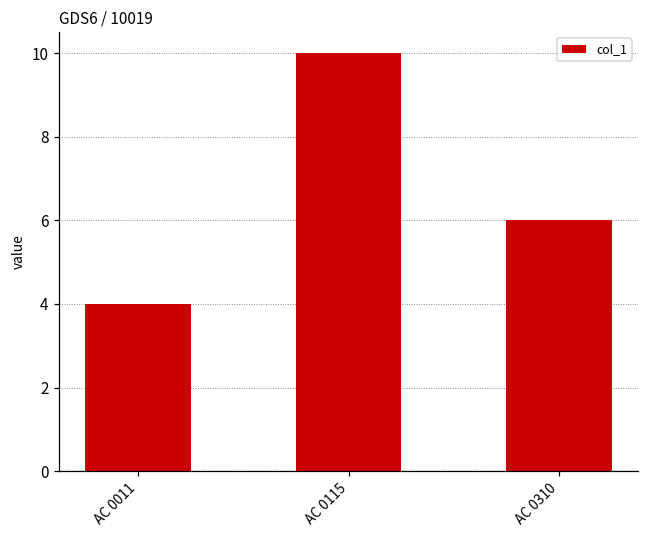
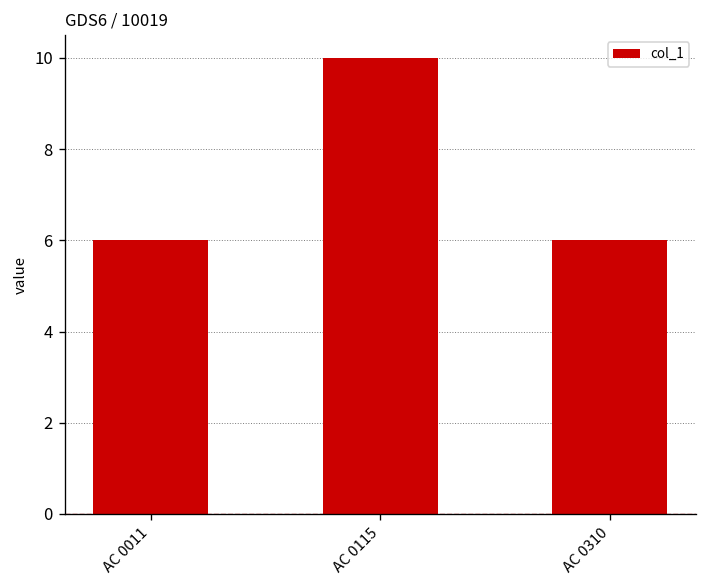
  {
-   "AC 0011": 4,
+   "AC 0011": 6,
    "AC 0115": 10,
    "AC 0310": 6
  }
